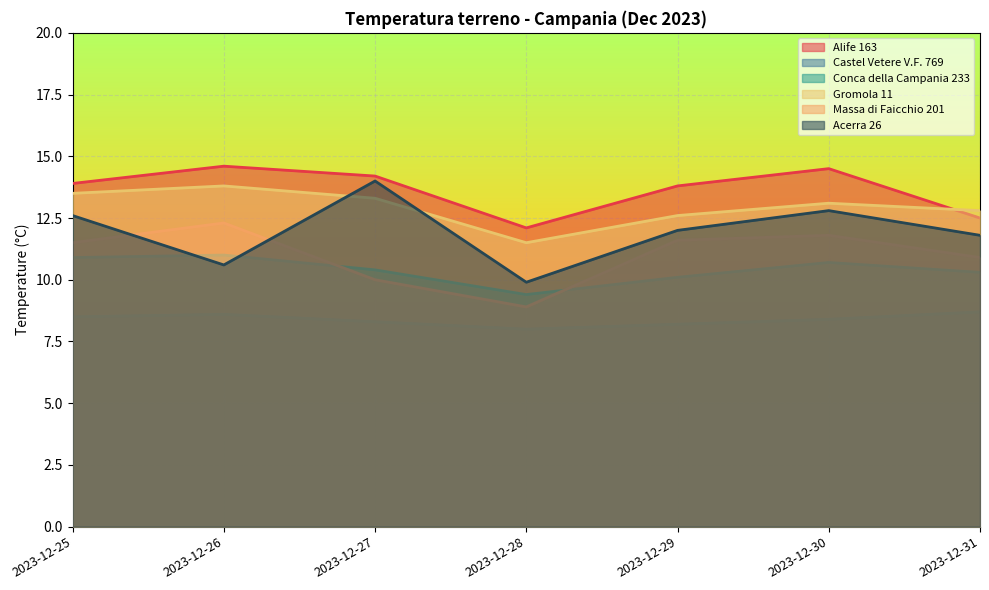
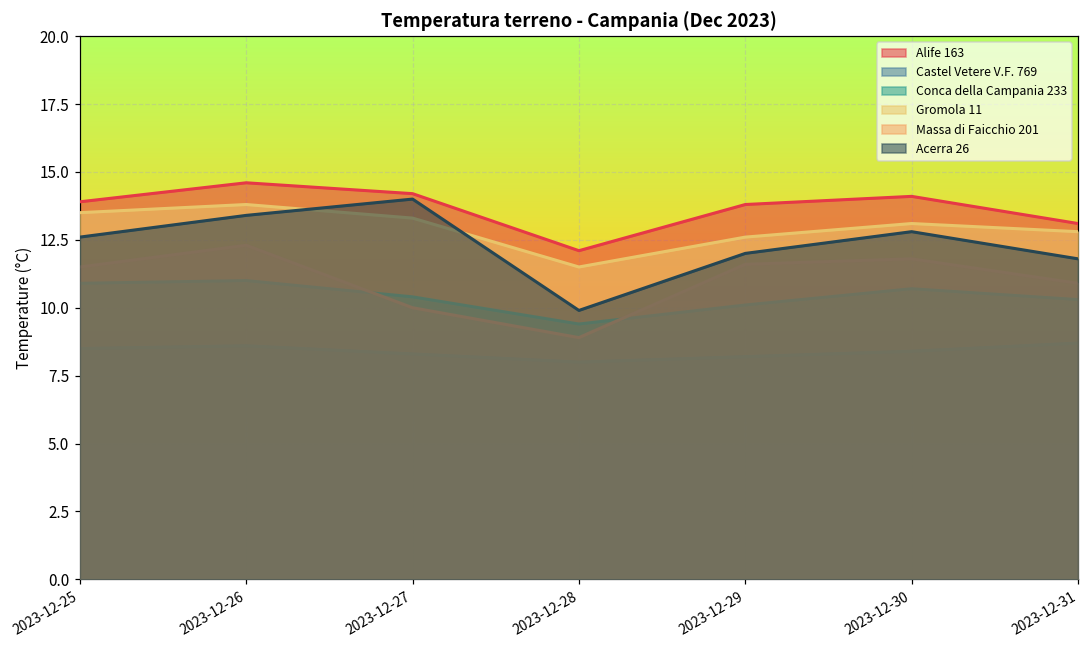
  {
    "Alife 163": {
      "2023-12-25": 13.9,
      "2023-12-26": 14.6,
      "2023-12-27": 14.2,
      "2023-12-28": 12.1,
      "2023-12-29": 13.8,
-     "2023-12-30": 14.5,
-     "2023-12-31": 12.5
+     "2023-12-30": 14.1,
+     "2023-12-31": 13.1
    },
    "Acerra 26": {
      "2023-12-25": 12.6,
-     "2023-12-26": 10.6,
+     "2023-12-26": 13.4,
      "2023-12-27": 14.0,
      "2023-12-28": 9.9,
      "2023-12-29": 12.0,
      "2023-12-30": 12.8,
      "2023-12-31": 11.8
    }
  }
